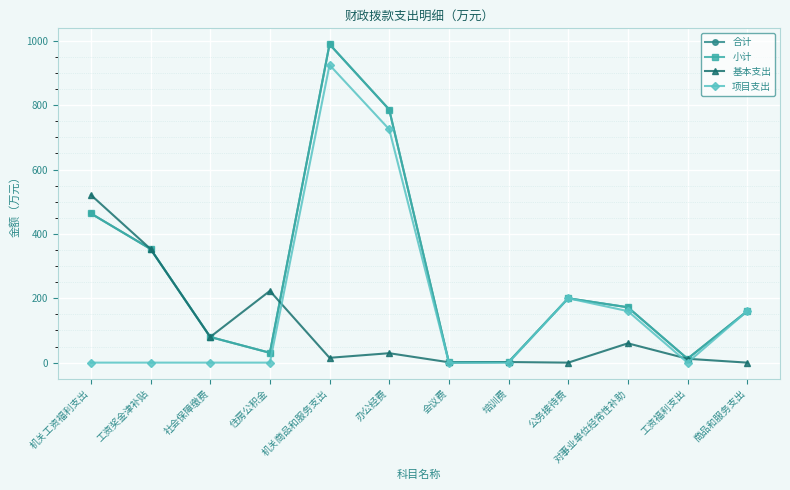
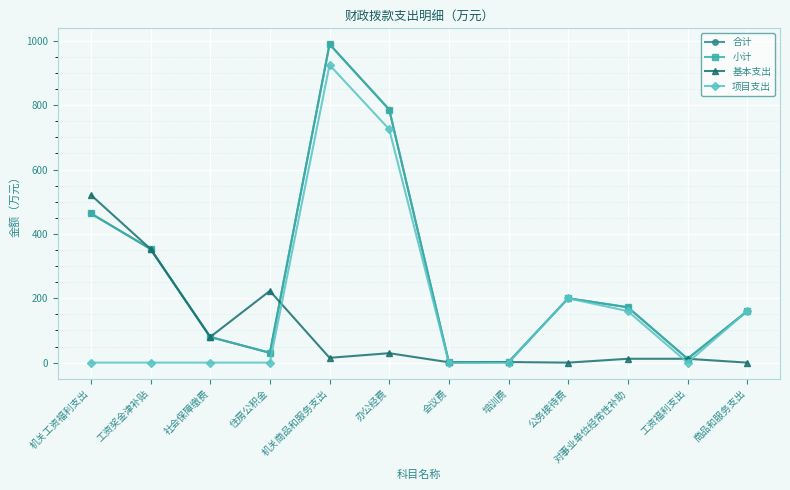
  {
    "基本支出": {
      "机关工资福利支出": 520,
      "住房公积金": 220,
      "机关商品和服务支出": 10,
      "办公经费": 30,
      "公务接待费": 0,
-     "对事业单位经常性补助": 60,
+     "对事业单位经常性补助": 10,
      "商品和服务支出": 0
    }
  }
